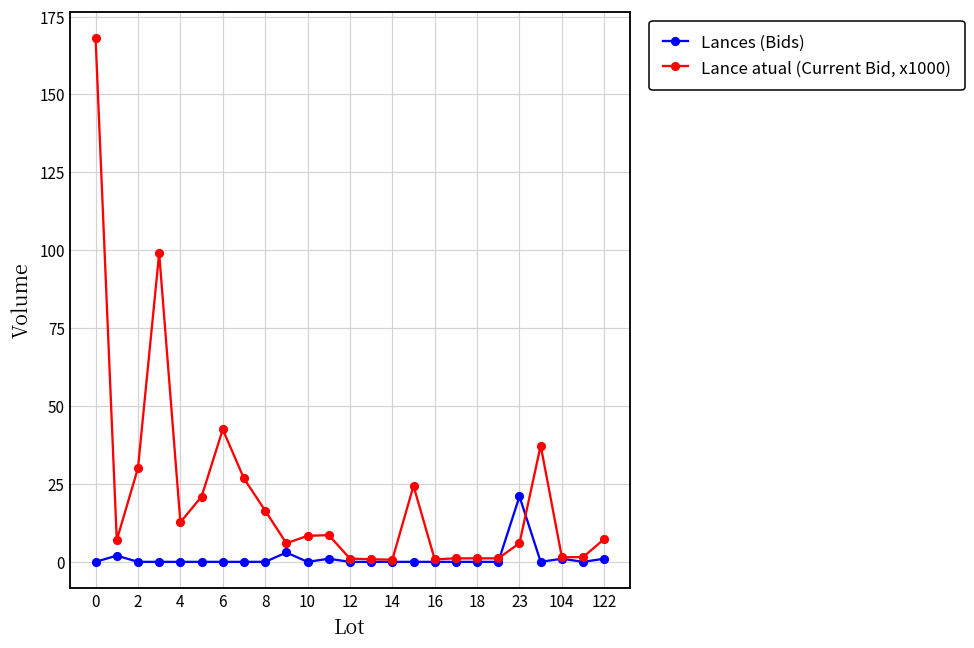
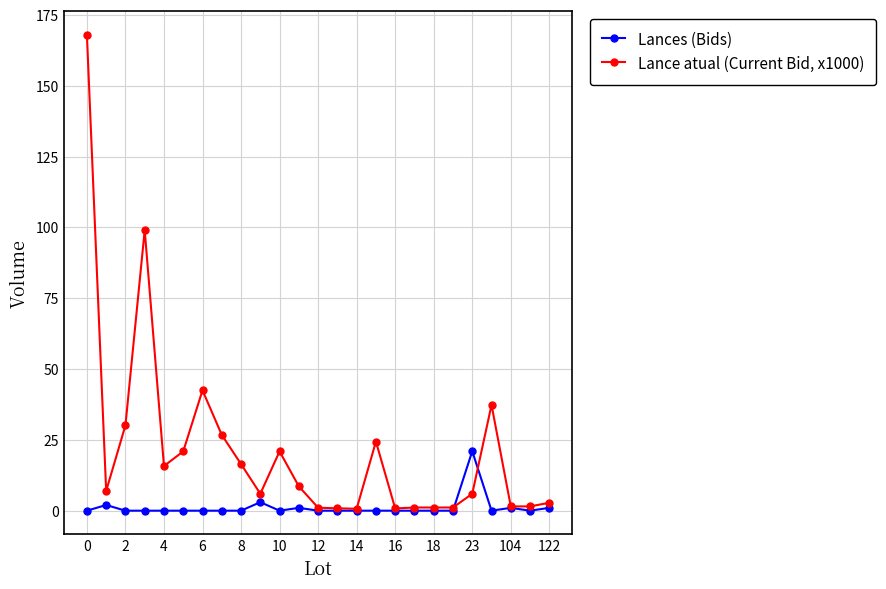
  {
    "Lances (Bids)": {
      "0": 0,
      "2": 0,
      "4": 0,
      "6": 0,
      "8": 0,
      "10": 0,
      "12": 0,
      "18": 0,
      "122": 1
    },
    "Lance atual (Current Bid, x1000)": {
      "0": 168,
      "2": 30,
-     "4": 13,
+     "4": 16,
      "6": 42,
      "8": 16,
-     "10": 8,
+     "10": 21,
      "12": 1,
      "18": 1,
-     "122": 7
+     "122": 3
    }
  }
